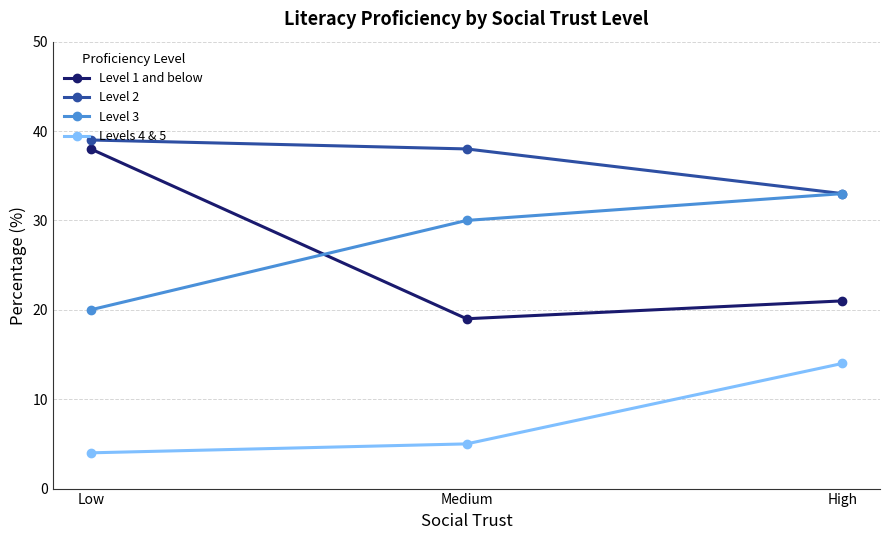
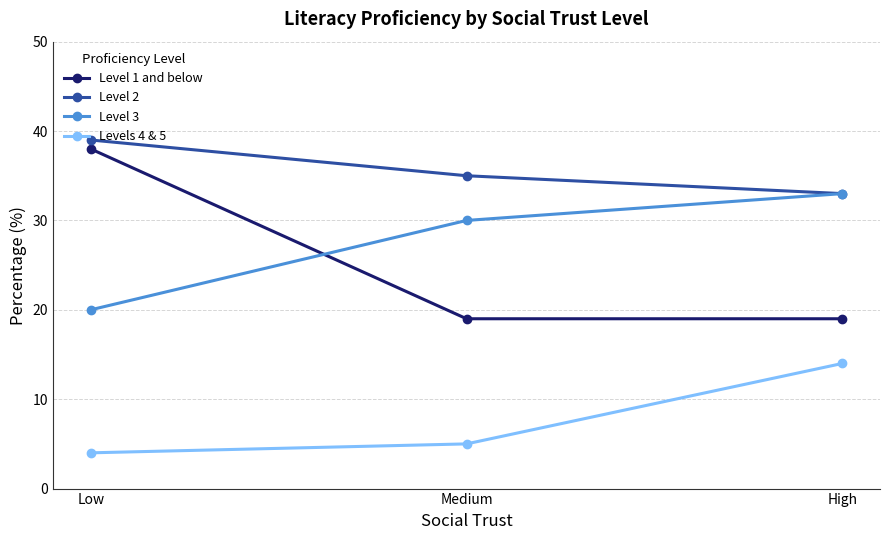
  {
    "Level 1 and below": {
      "Low": 38,
      "Medium": 19,
-     "High": 21
+     "High": 19
    },
    "Level 2": {
      "Low": 39,
-     "Medium": 38
+     "Medium": 35
    },
    "Level 3": {
      "Low": 20,
      "Medium": 30
    },
    "Levels 4 & 5": {
      "Low": 4,
      "Medium": 5,
      "High": 14
    }
  }
